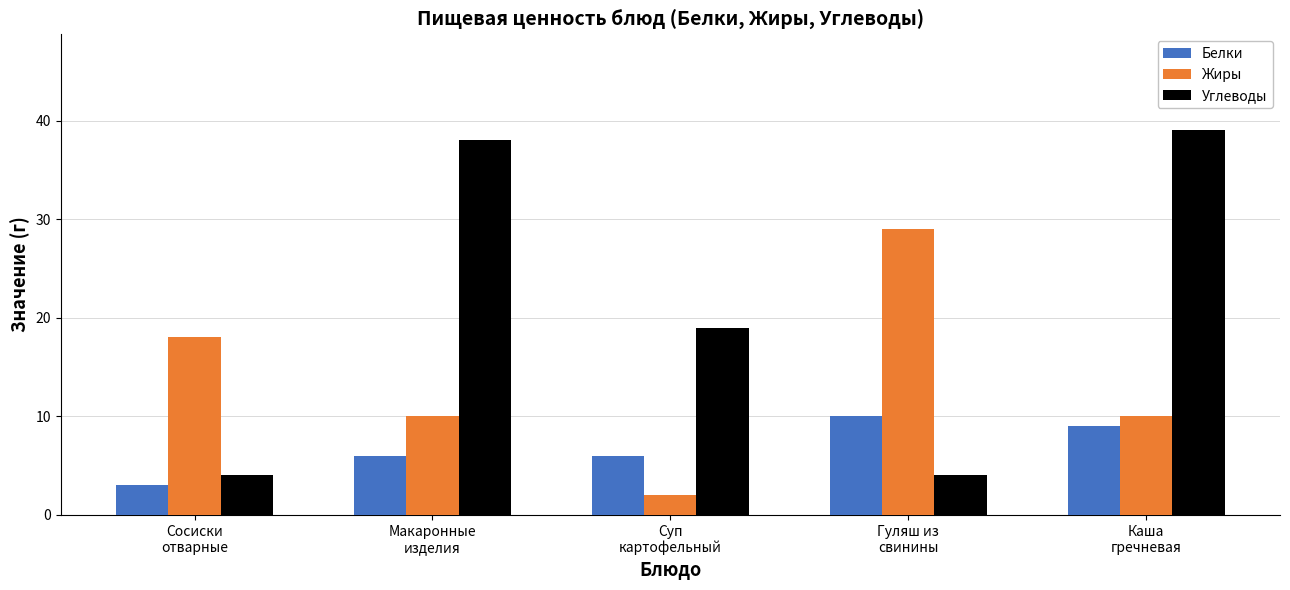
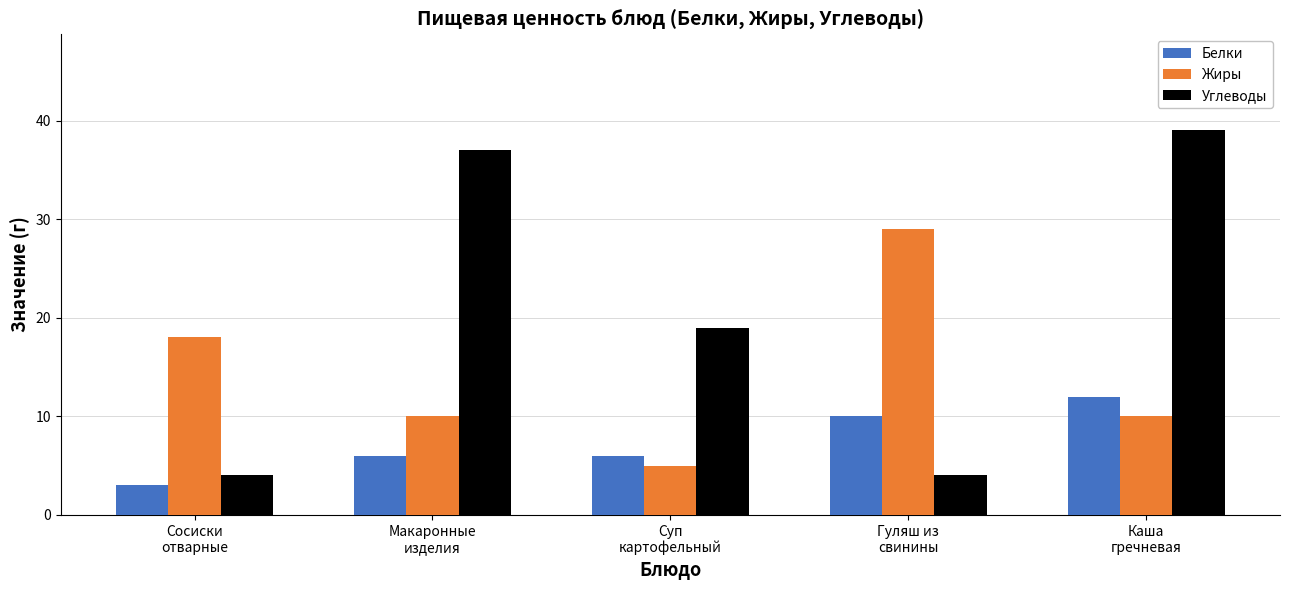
  {
    "Белки": {
      "Сосиски отварные": 3,
      "Макаронные изделия": 6,
      "Суп картофельный": 6,
      "Гуляш из свинины": 10,
-     "Каша гречневая": 9
+     "Каша гречневая": 12
    },
    "Жиры": {
      "Сосиски отварные": 18,
      "Макаронные изделия": 10,
-     "Суп картофельный": 2,
+     "Суп картофельный": 5,
      "Гуляш из свинины": 29,
      "Каша гречневая": 10
    },
    "Углеводы": {
      "Сосиски отварные": 4,
-     "Макаронные изделия": 38,
+     "Макаронные изделия": 37,
      "Суп картофельный": 19,
      "Гуляш из свинины": 4,
      "Каша гречневая": 39
    }
  }
